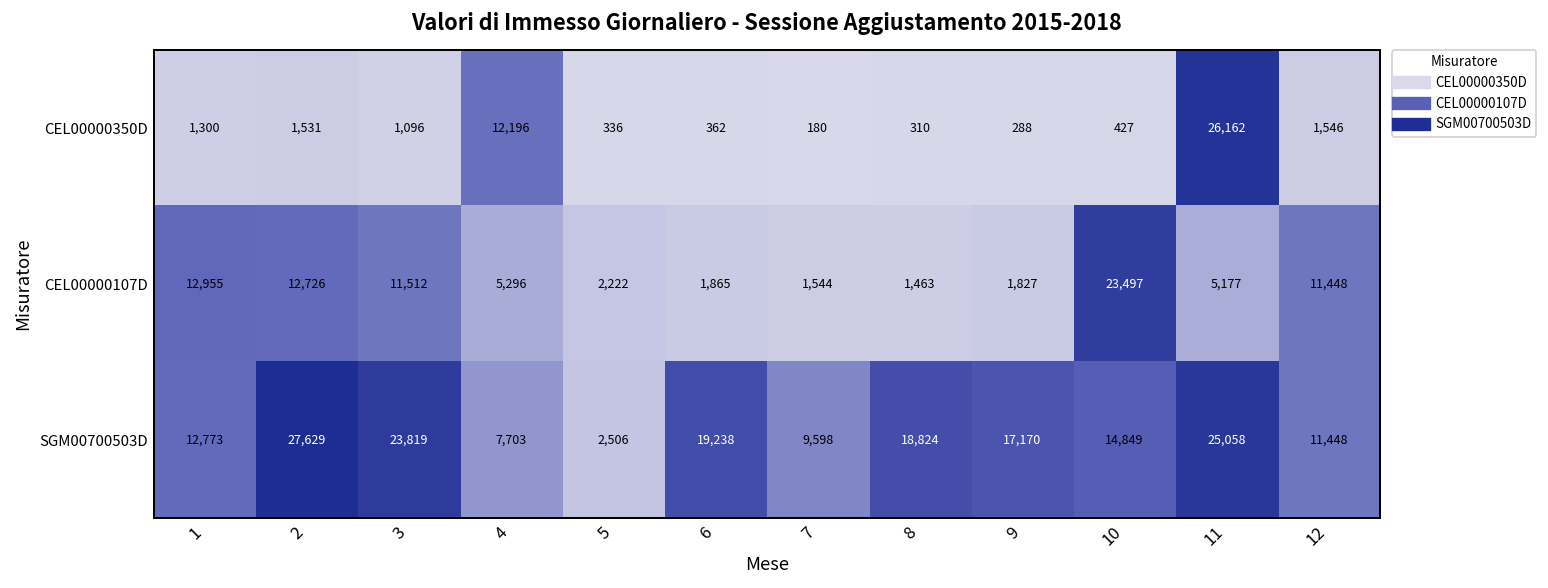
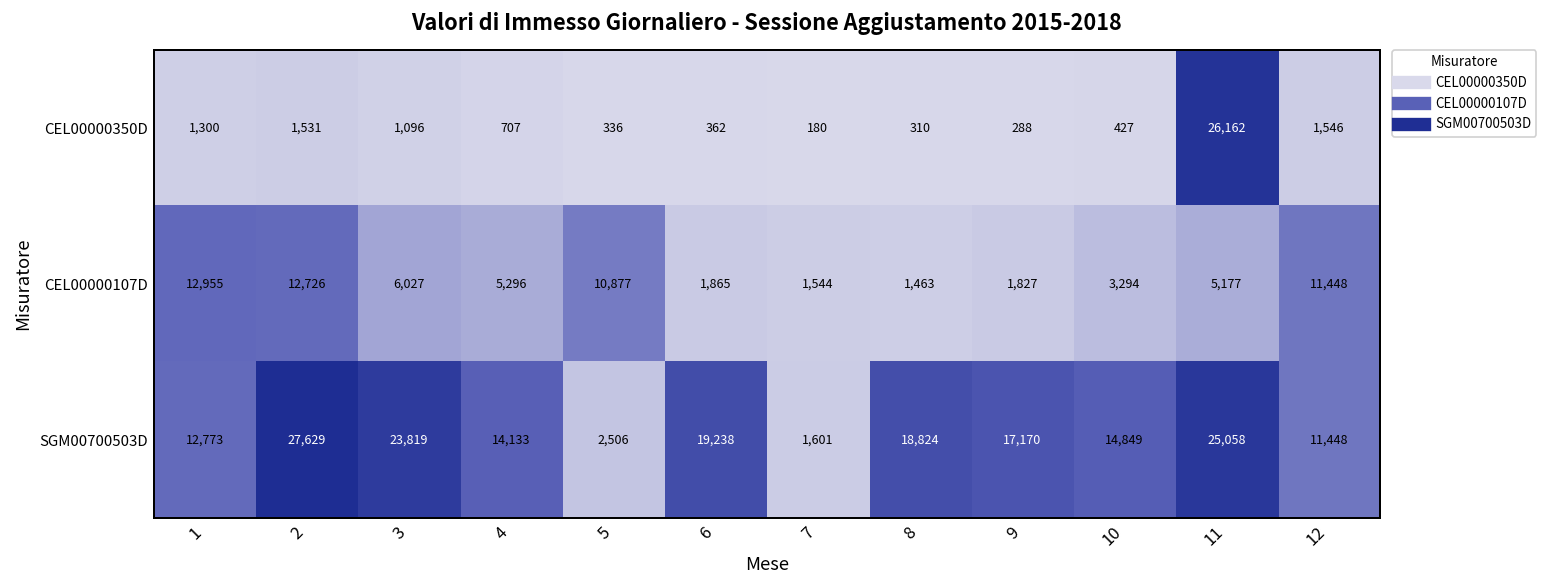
  {
    "CEL00000350D": {
      "1": "1,300",
      "2": "1,531",
      "3": "1,096",
-     "4": "12,196",
+     "4": "707",
      "5": "336",
      "6": "362",
      "7": "180",
      "8": "310",
      "9": "288",
      "10": "427",
      "11": "26,162",
      "12": "1,546"
    },
    "CEL00000107D": {
      "1": "12,955",
      "2": "12,726",
-     "3": "11,512",
+     "3": "6,027",
      "4": "5,296",
-     "5": "2,222",
+     "5": "10,877",
      "6": "1,865",
      "7": "1,544",
      "8": "1,463",
      "9": "1,827",
-     "10": "23,497",
+     "10": "3,294",
      "11": "5,177",
      "12": "11,448"
    },
    "SGM00700503D": {
      "1": "12,773",
      "2": "27,629",
      "3": "23,819",
-     "4": "7,703",
+     "4": "14,133",
      "5": "2,506",
      "6": "19,238",
-     "7": "9,598",
+     "7": "1,601",
      "8": "18,824",
      "9": "17,170",
      "10": "14,849",
      "11": "25,058",
      "12": "11,448"
    }
  }
